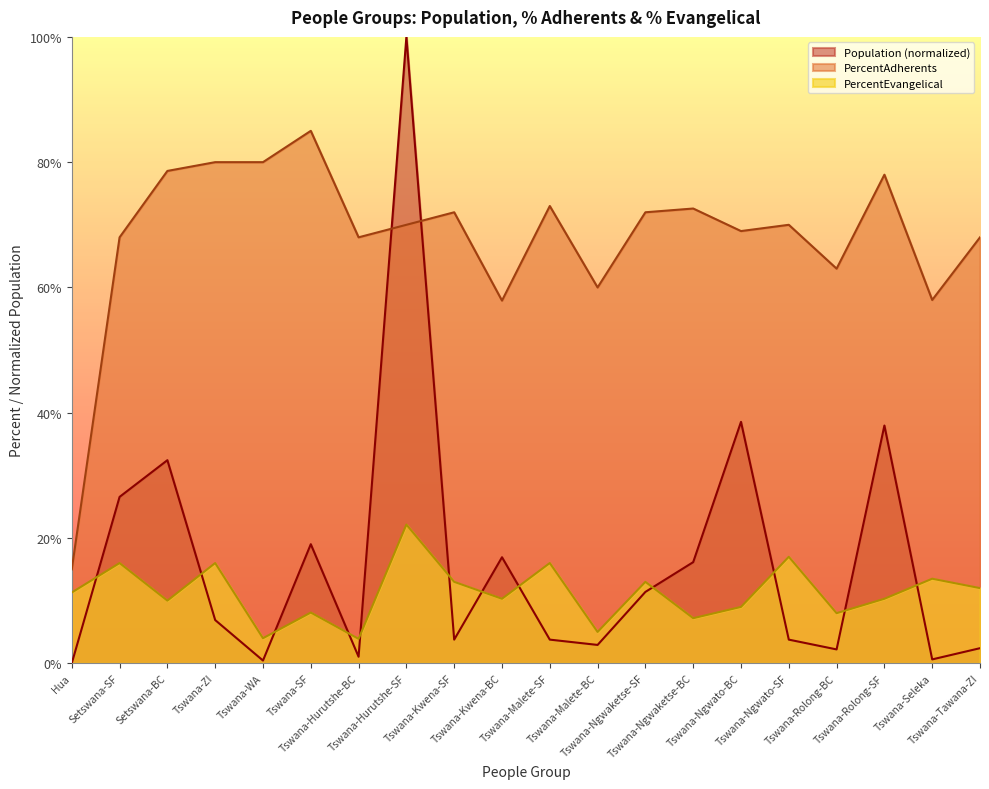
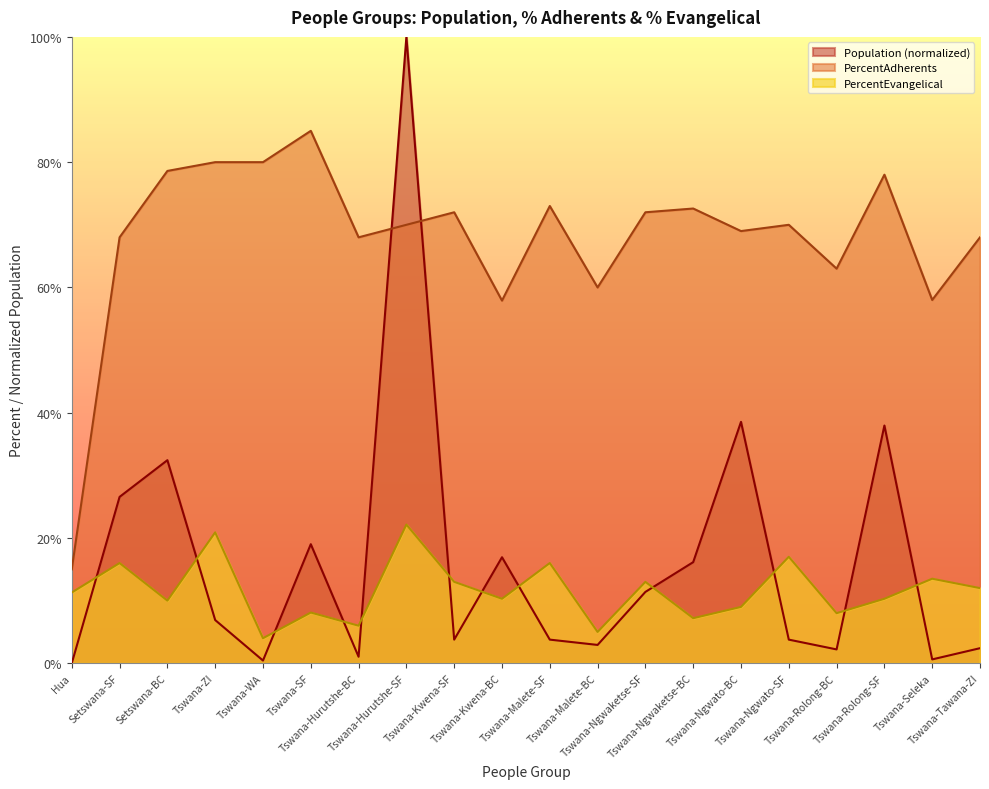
  {
    "PercentEvangelical": {
      "Hua": "11%",
      "Setswana-SF": "16%",
      "Setswana-BC": "10%",
-     "Tswana-ZI": "16%",
+     "Tswana-ZI": "21%",
      "Tswana-WA": "4%",
      "Tswana-SF": "8%",
-     "Tswana-Hurutshe-BC": "4%",
+     "Tswana-Hurutshe-BC": "6%",
      "Tswana-Hurutshe-SF": "22%",
      "Tswana-Kwena-SF": "13%",
      "Tswana-Kwena-BC": "10%",
      "Tswana-Malete-SF": "16%",
      "Tswana-Malete-BC": "5%",
      "Tswana-Ngwaketse-SF": "13%",
      "Tswana-Ngwaketse-BC": "7%",
      "Tswana-Ngwato-BC": "9%",
      "Tswana-Ngwato-SF": "17%",
      "Tswana-Rolong-BC": "8%",
      "Tswana-Rolong-SF": "10%",
      "Tswana-Seleka": "14%",
      "Tswana-Tawana-ZI": "12%"
    }
  }
